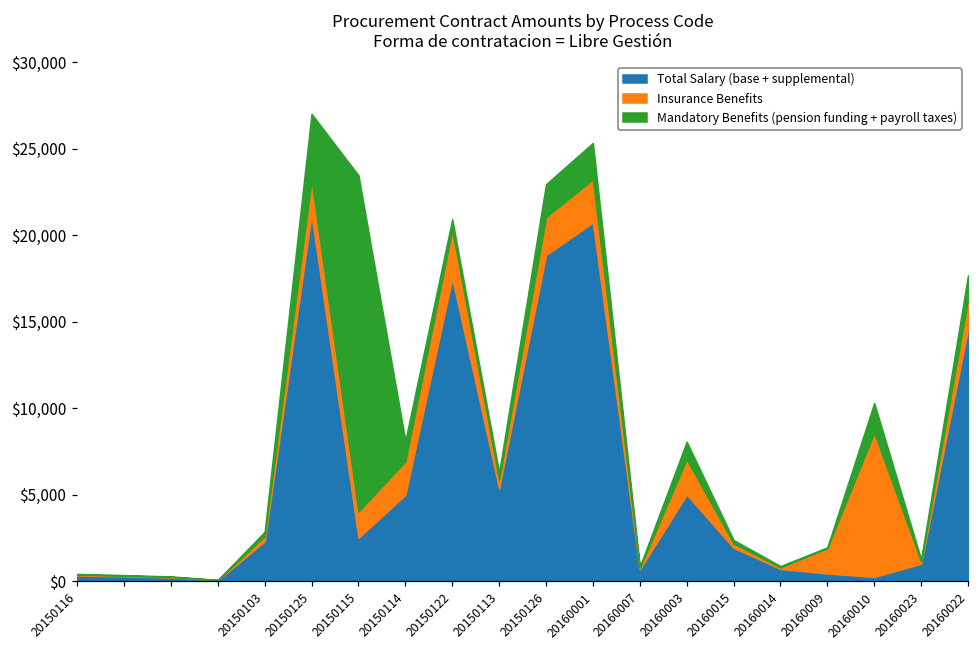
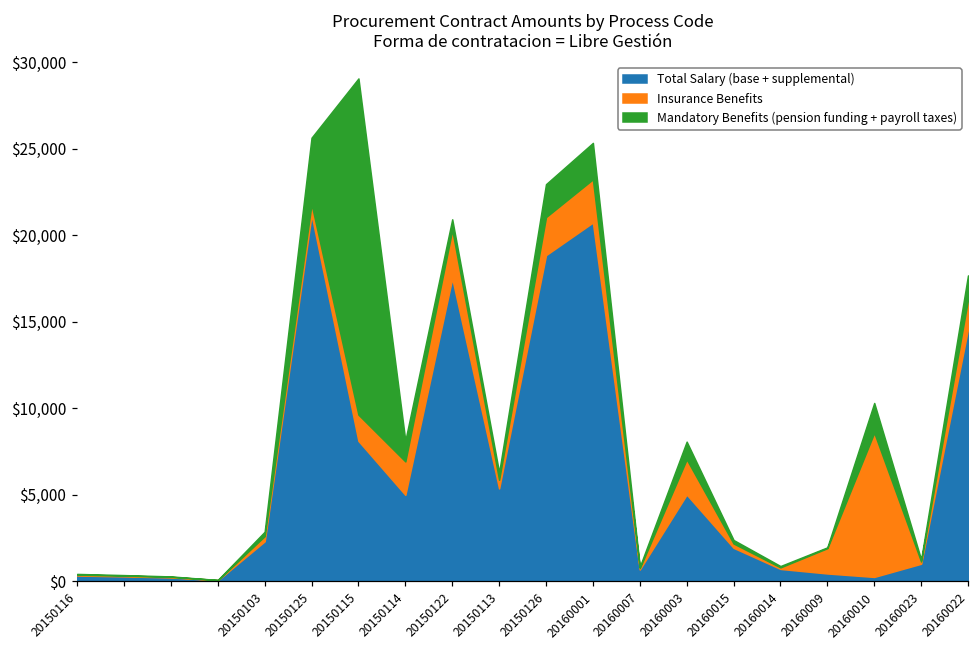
  {
    "Total Salary (base + supplemental)": {
-     "20150115": "$2,500"
+     "20150115": "$8,100"
    },
    "Insurance Benefits": {
-     "20150125": "$2,000"
+     "20150125": "$600"
    },
    "Mandatory Benefits (pension funding + payroll taxes)": {
      "20150103": "$300",
      "20150125": "$3,800",
      "20150115": "$19,400",
      "20150114": "$1,200",
      "20150122": "$600",
      "20150113": "$400",
      "20150126": "$1,900",
      "20160001": "$2,100",
      "20160003": "$1,000",
      "20160015": "$200",
      "20160010": "$1,700",
      "20160022": "$1,400"
    }
  }
